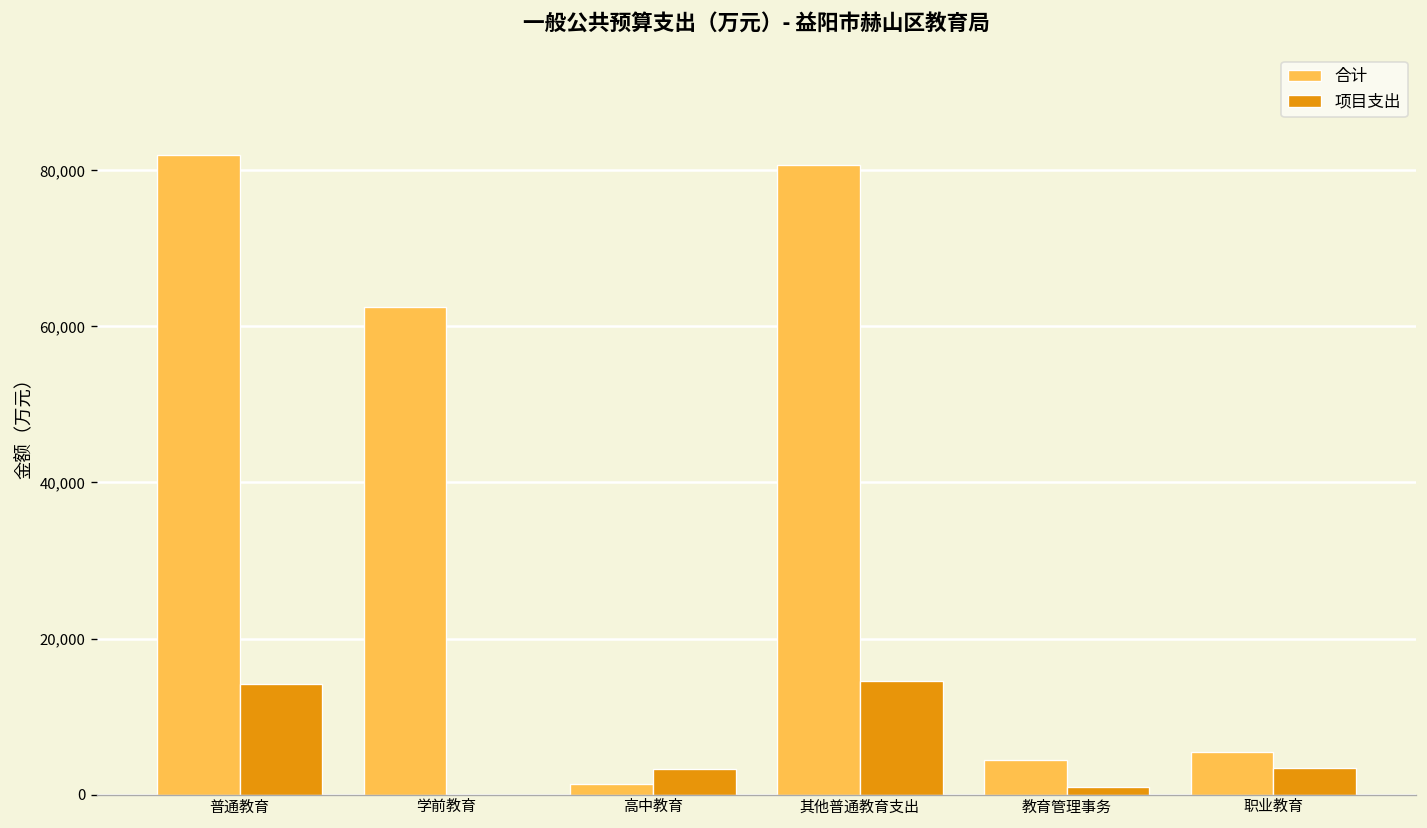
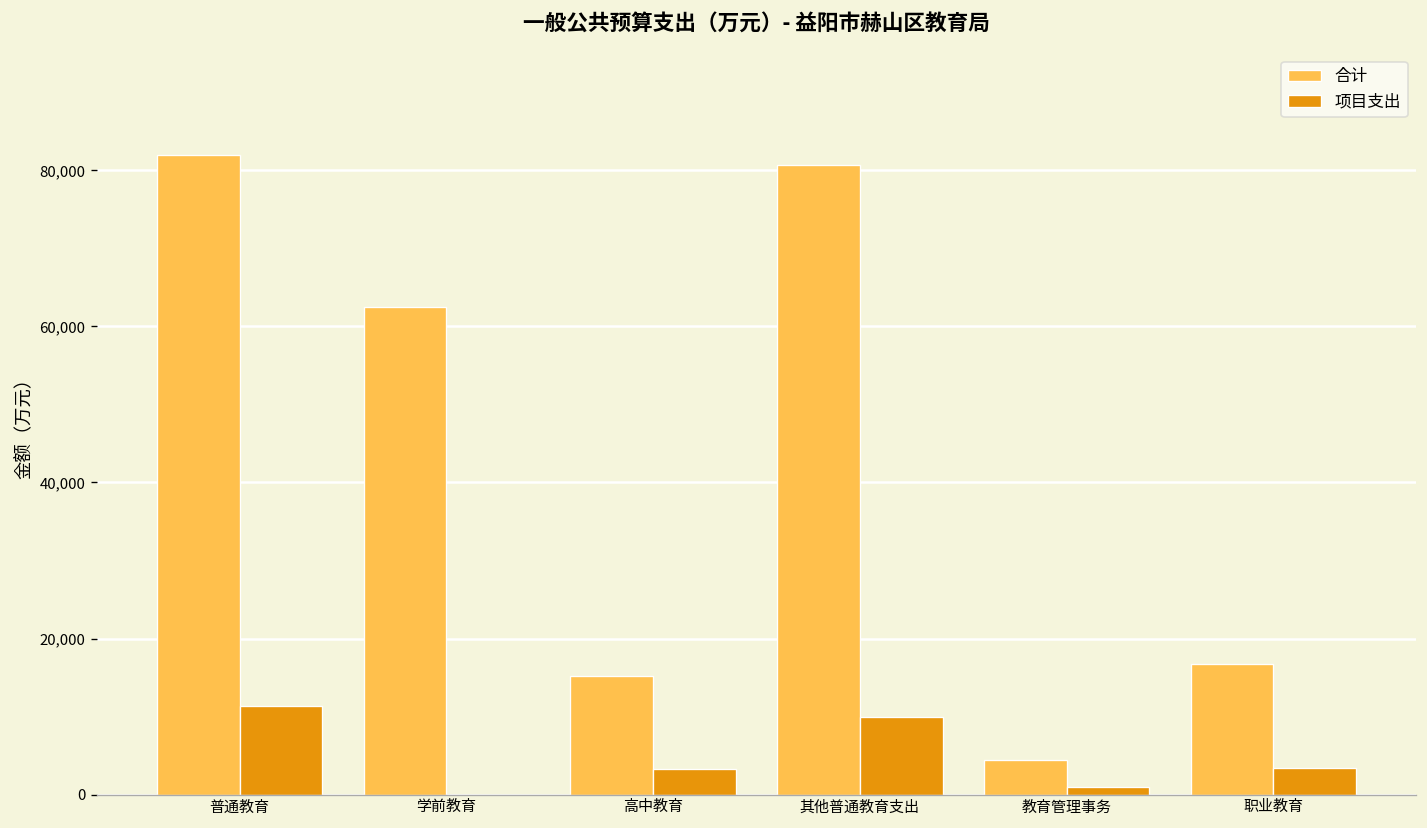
  {
    "合计": {
      "普通教育": "82,000",
      "学前教育": "62,000",
-     "高中教育": "1,000",
+     "高中教育": "15,000",
      "其他普通教育支出": "81,000",
      "教育管理事务": "4,000",
-     "职业教育": "5,000"
+     "职业教育": "17,000"
    },
    "项目支出": {
-     "普通教育": "14,000",
+     "普通教育": "11,000",
      "高中教育": "3,000",
-     "其他普通教育支出": "15,000",
+     "其他普通教育支出": "10,000",
      "教育管理事务": "1,000",
      "职业教育": "3,000"
    }
  }
